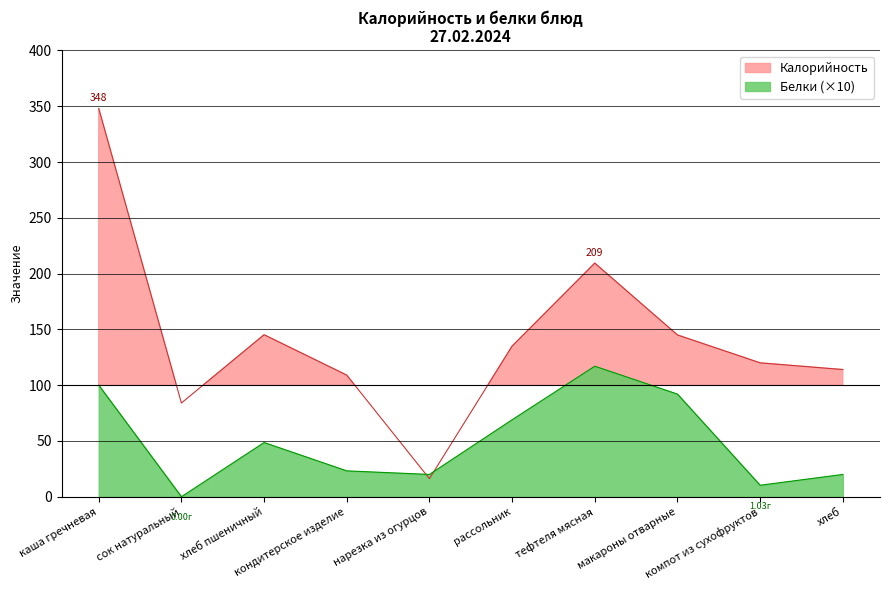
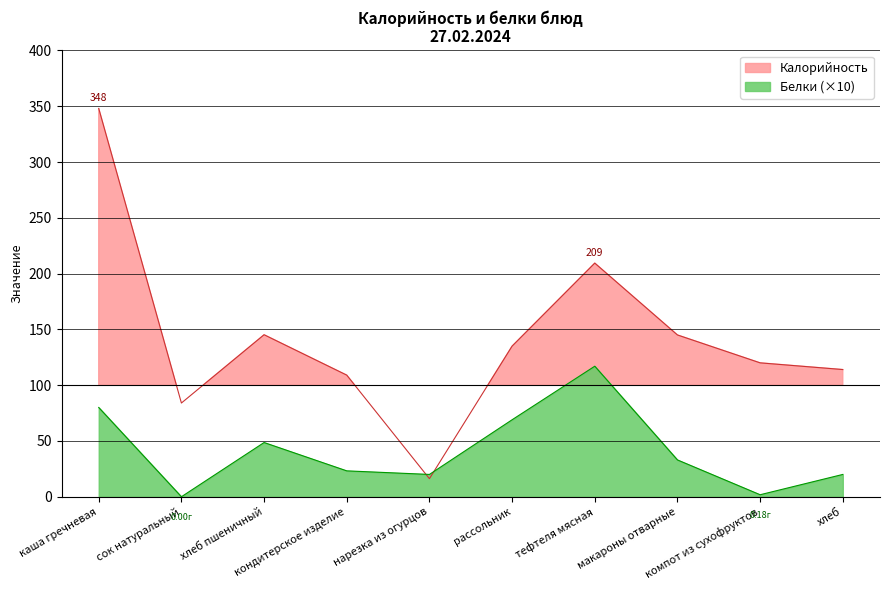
  {
    "Белки (×10)": {
-     "каша гречневая": "100",
+     "каша гречневая": "80",
      "сок натуральный": "0.00г",
-     "макароны отварные": "92",
-     "компот из сухофруктов": "1.03г"
+     "макароны отварные": "33",
+     "компот из сухофруктов": "0.18г"
    }
  }
